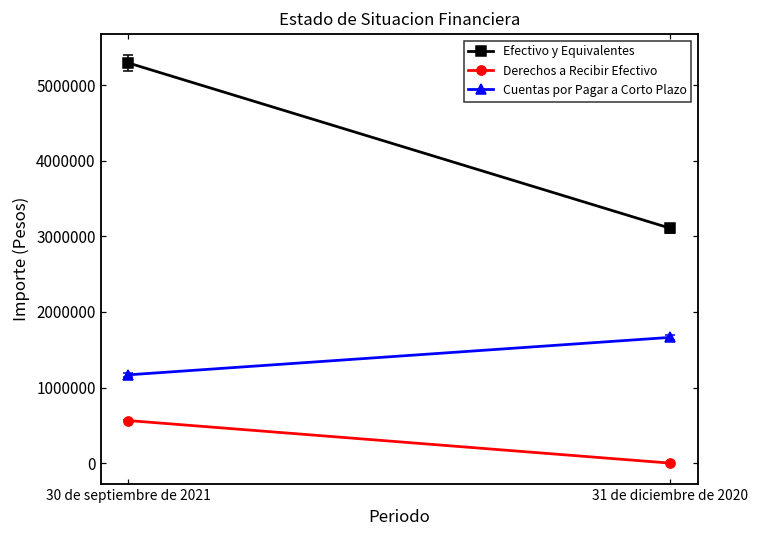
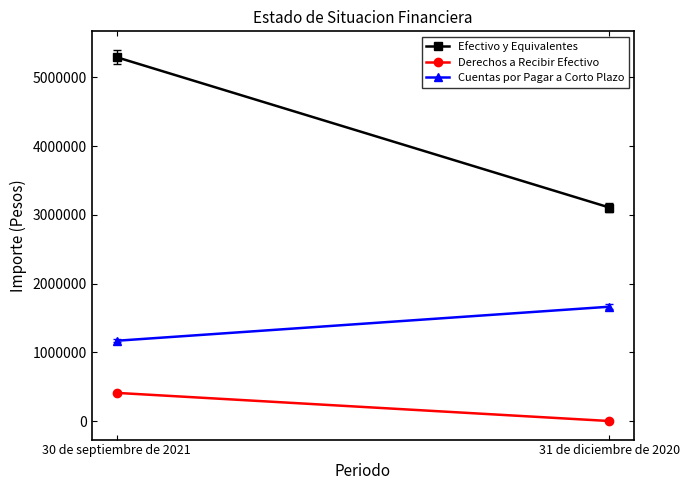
  {
    "Efectivo y Equivalentes": {
      "30 de septiembre de 2021": 5300000,
      "31 de diciembre de 2020": 3100000
    },
    "Derechos a Recibir Efectivo": {
-     "30 de septiembre de 2021": 600000
+     "30 de septiembre de 2021": 400000
    }
  }
